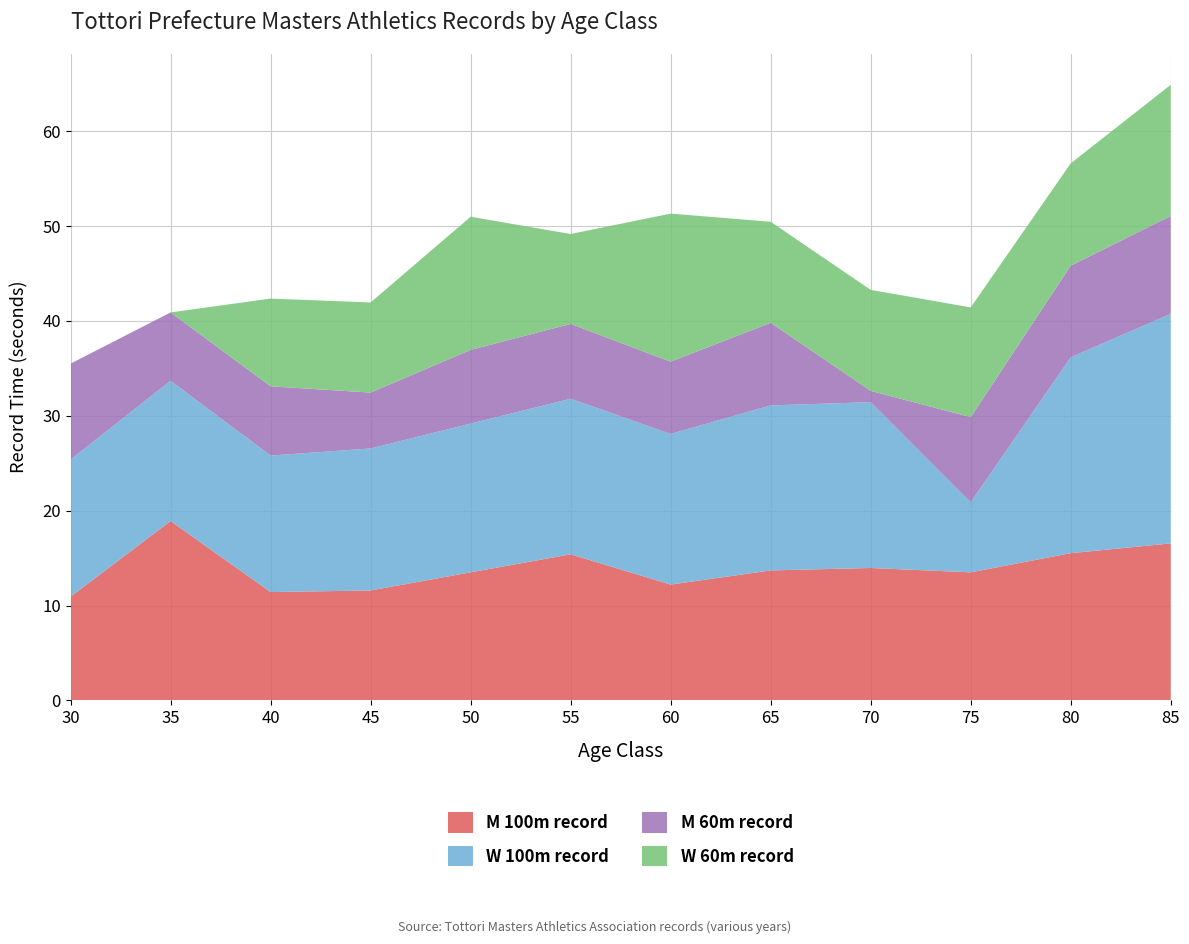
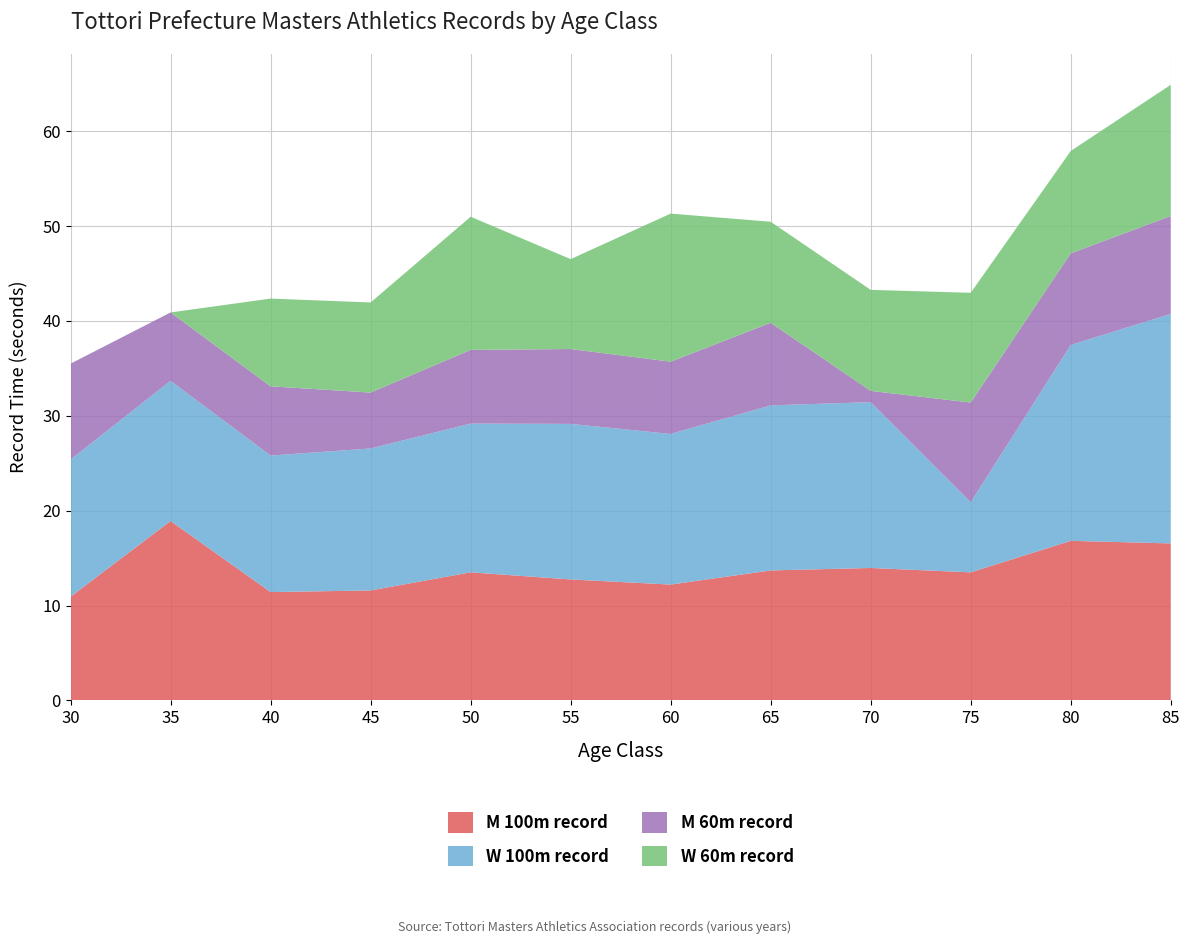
  {
    "M 100m record": {
      "30": 11,
      "35": 19,
      "40": 11,
      "45": 12,
      "50": 14,
-     "55": 15,
+     "55": 13,
      "60": 12,
      "65": 14,
      "70": 14,
      "75": 14,
-     "80": 16,
+     "80": 17,
      "85": 17
    },
    "W 100m record": {
      "30": 14,
      "35": 15,
      "40": 14,
      "45": 15,
      "50": 16,
      "55": 16,
      "60": 16,
      "65": 17,
      "70": 17,
      "75": 7,
      "80": 21,
      "85": 24
    },
    "M 60m record": {
      "40": 7,
      "45": 6,
      "50": 8,
      "55": 8,
      "60": 8,
      "65": 9,
      "70": 1,
-     "75": 9,
+     "75": 11,
      "80": 10,
      "85": 10
    },
    "W 60m record": {
      "40": 9,
      "45": 10,
      "50": 14,
      "55": 9,
      "60": 16,
      "65": 11,
      "70": 11,
      "75": 12,
      "80": 11,
      "85": 14
    }
  }
